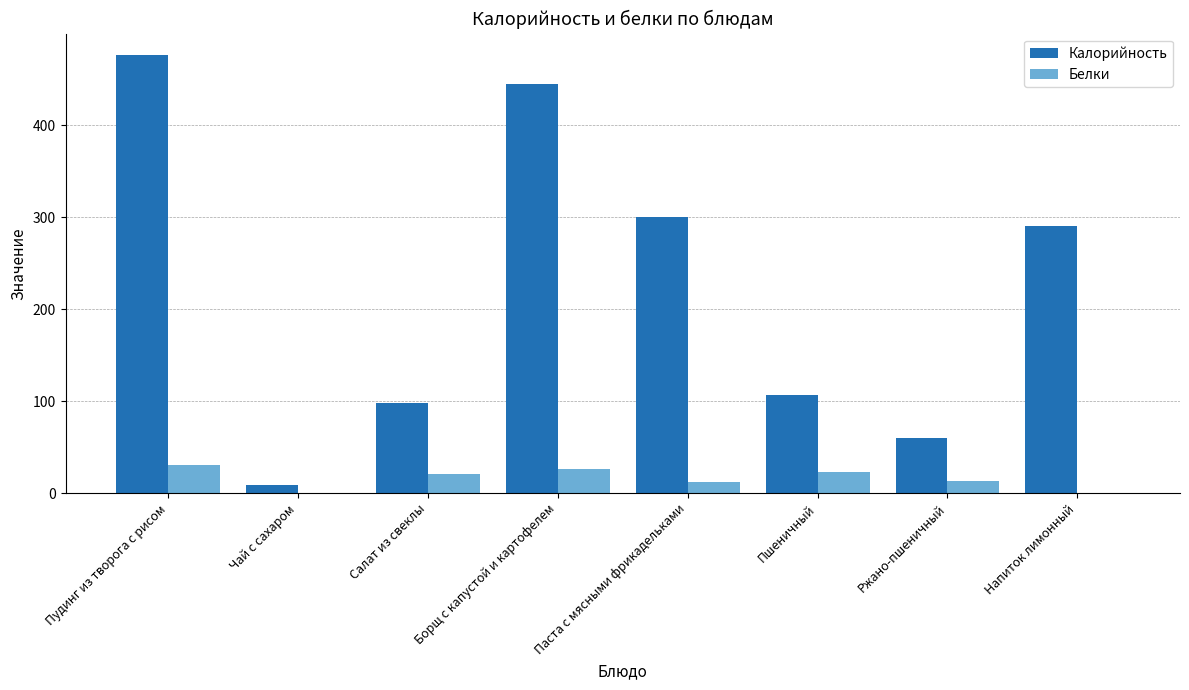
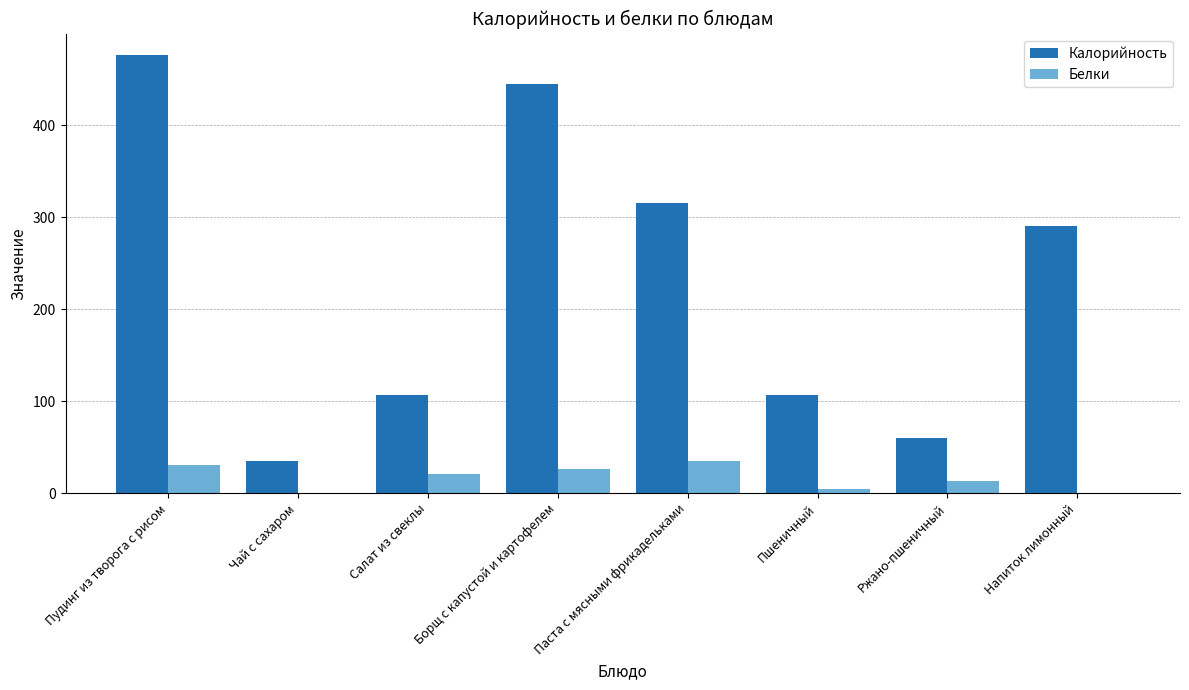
  {
    "Калорийность": {
      "Пудинг из творога с рисом": 480,
-     "Чай с сахаром": 10,
-     "Салат из свеклы": 100,
+     "Чай с сахаром": 40,
+     "Салат из свеклы": 110,
      "Борщ с капустой и картофелем": 440,
-     "Паста с мясными фрикадельками": 300,
+     "Паста с мясными фрикадельками": 320,
      "Пшеничный": 110,
      "Ржано-пшеничный": 60,
      "Напиток лимонный": 290
    },
    "Белки": {
      "Пудинг из творога с рисом": 30,
      "Салат из свеклы": 20,
      "Борщ с капустой и картофелем": 30,
-     "Паста с мясными фрикадельками": 10,
-     "Пшеничный": 20,
+     "Паста с мясными фрикадельками": 40,
+     "Пшеничный": 0,
      "Ржано-пшеничный": 10
    }
  }
